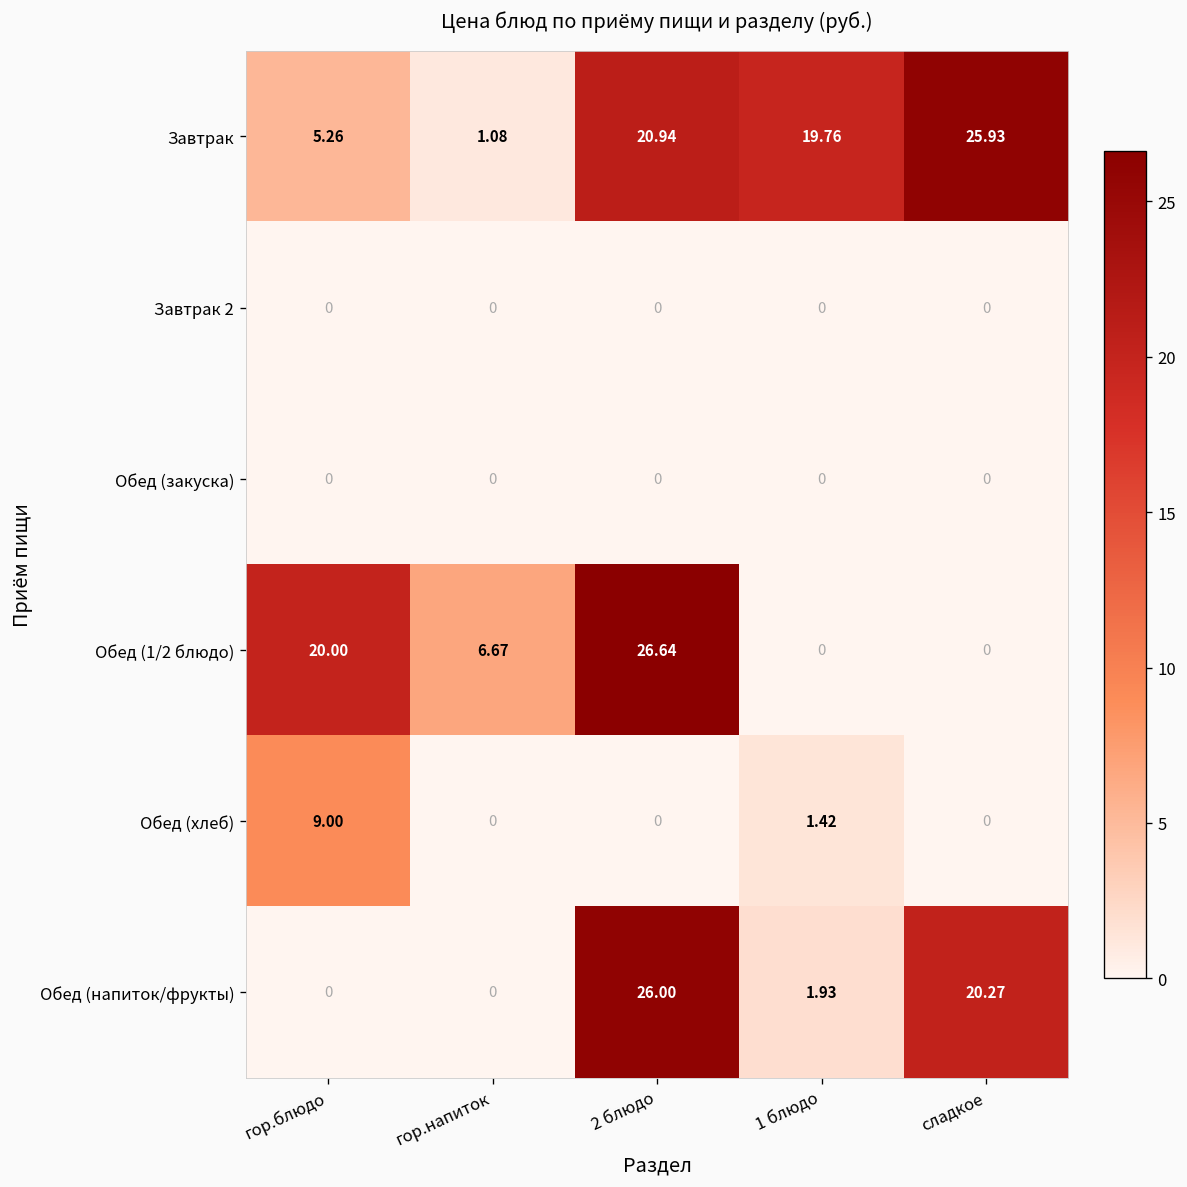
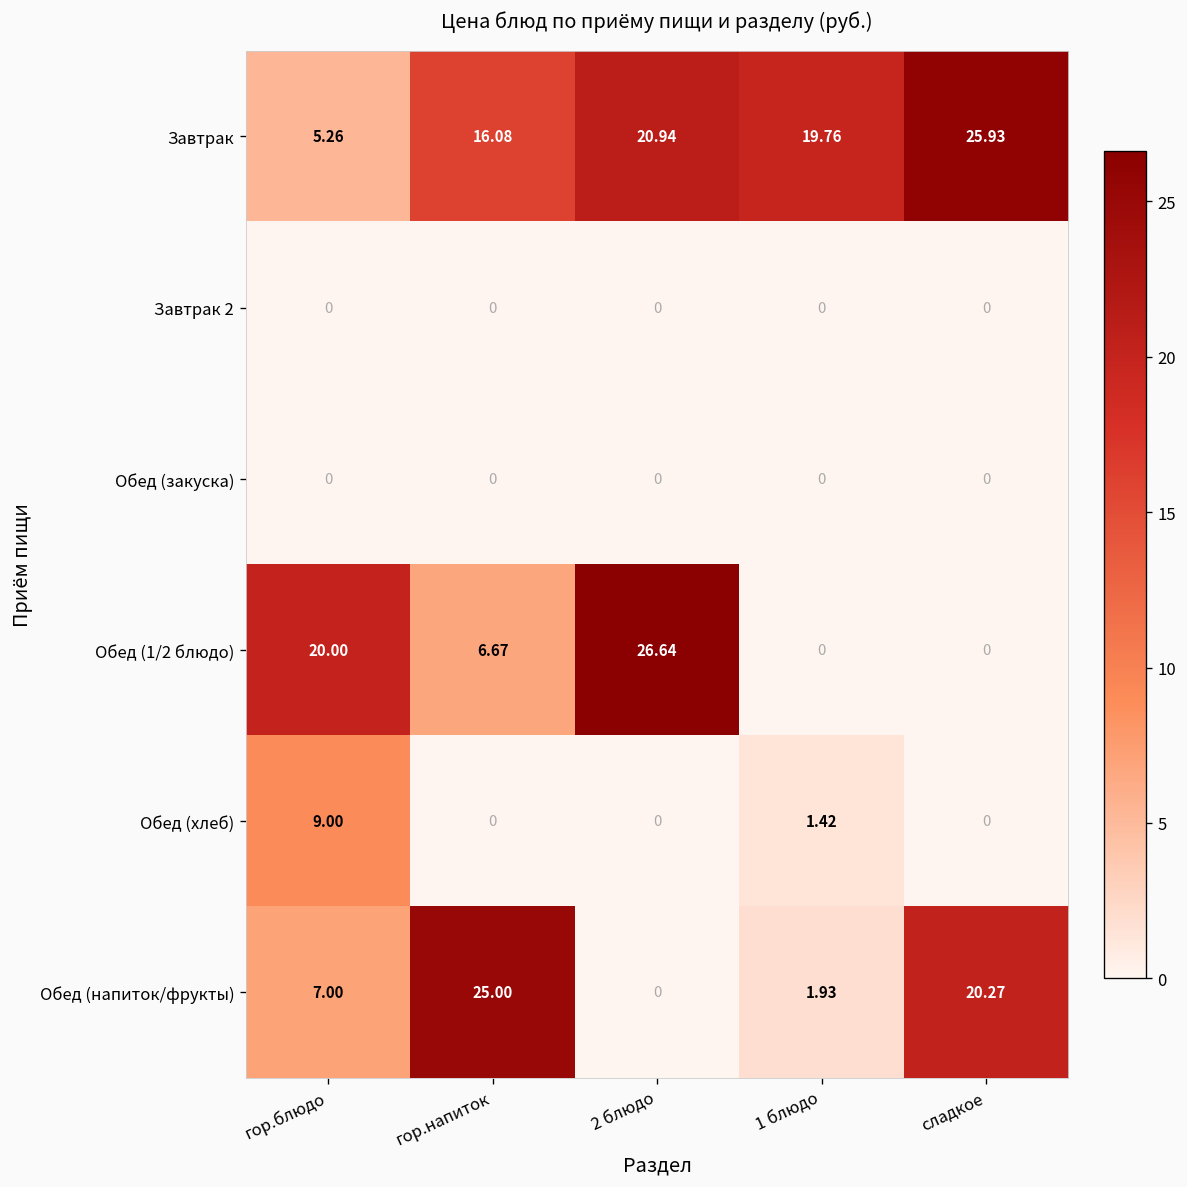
  {
    "Завтрак": {
      "гор.блюдо": 5.26,
-     "гор.напиток": 1.08,
+     "гор.напиток": 16.08,
      "2 блюдо": 20.94,
      "1 блюдо": 19.76,
      "сладкое": 25.93
    },
    "Завтрак 2": {
      "гор.блюдо": 0,
      "гор.напиток": 0,
      "2 блюдо": 0,
      "1 блюдо": 0,
      "сладкое": 0
    },
    "Обед (закуска)": {
      "гор.блюдо": 0,
      "гор.напиток": 0,
      "2 блюдо": 0,
      "1 блюдо": 0,
      "сладкое": 0
    },
    "Обед (1/2 блюдо)": {
      "гор.блюдо": 20.00,
      "гор.напиток": 6.67,
      "2 блюдо": 26.64,
      "1 блюдо": 0,
      "сладкое": 0
    },
    "Обед (хлеб)": {
      "гор.блюдо": 9.00,
      "гор.напиток": 0,
      "2 блюдо": 0,
      "1 блюдо": 1.42,
      "сладкое": 0
    },
    "Обед (напиток/фрукты)": {
-     "гор.блюдо": 0,
-     "гор.напиток": 0,
-     "2 блюдо": 26.00,
+     "гор.блюдо": 7.00,
+     "гор.напиток": 25.00,
+     "2 блюдо": 0,
      "1 блюдо": 1.93,
      "сладкое": 20.27
    }
  }
